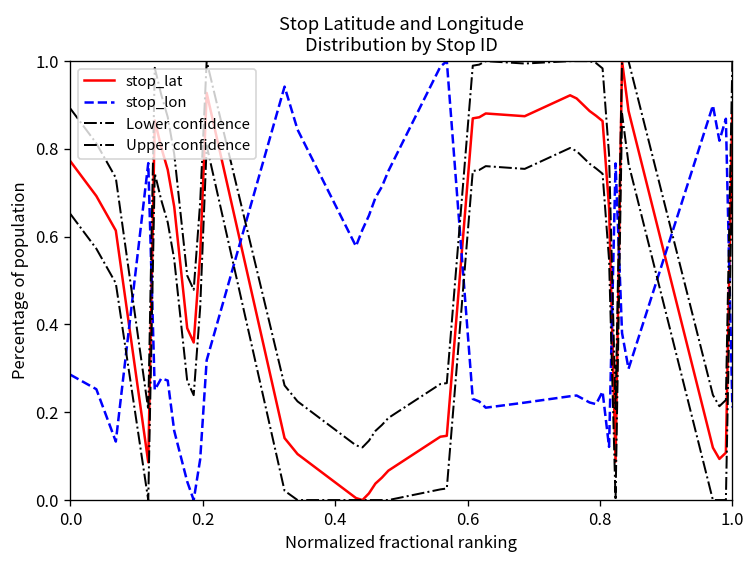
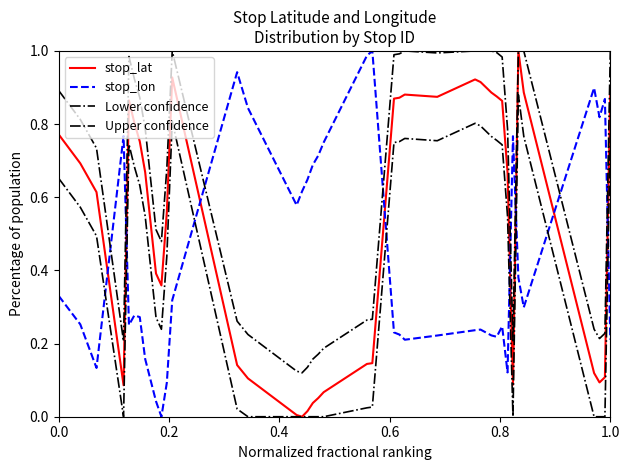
  {
    "stop_lat": {
      "0.0": 0.77,
      "1.0": 0.89
    },
    "stop_lon": {
-     "0.0": 0.29,
+     "0.0": 0.33,
      "1.0": 0.21
    }
  }
